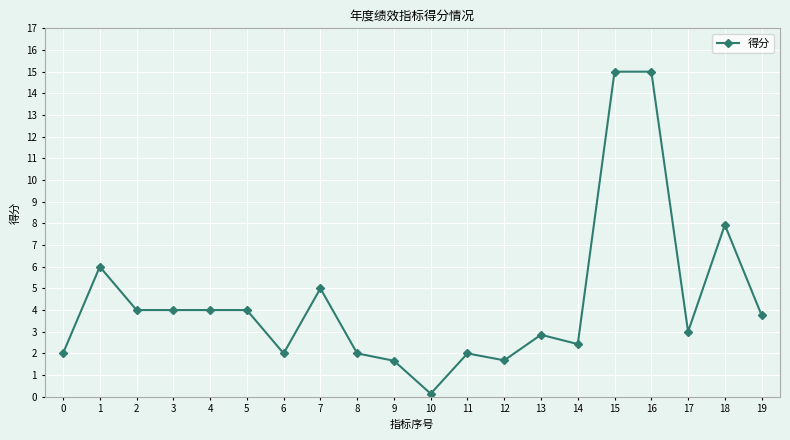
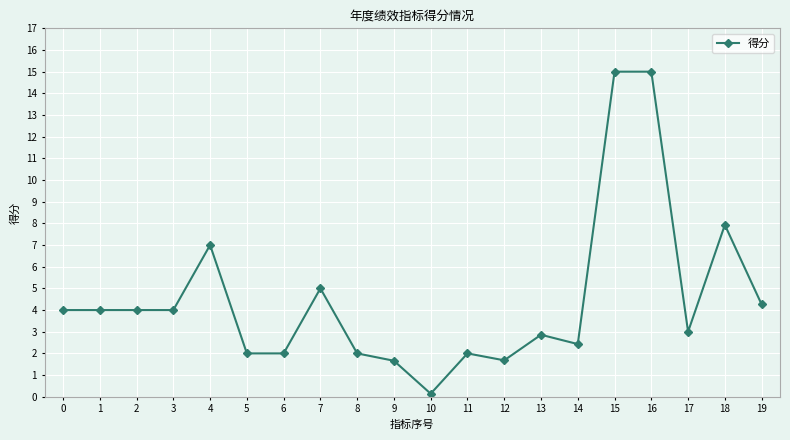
  {
-   "0": 2,
-   "1": 6,
+   "0": 4,
+   "1": 4,
    "2": 4.0,
    "3": 4.0,
-   "4": 4,
-   "5": 4,
+   "4": 7,
+   "5": 2,
    "6": 2.0,
    "7": 5.0,
    "8": 2.0,
    "9": 1.7,
    "10": 0.1,
    "11": 2.0,
    "12": 1.7,
    "13": 2.9,
    "14": 2.4,
    "15": 15.0,
    "16": 15.0,
    "17": 3.0,
    "18": 7.9,
-   "19": 3.8
+   "19": 4.3
  }
